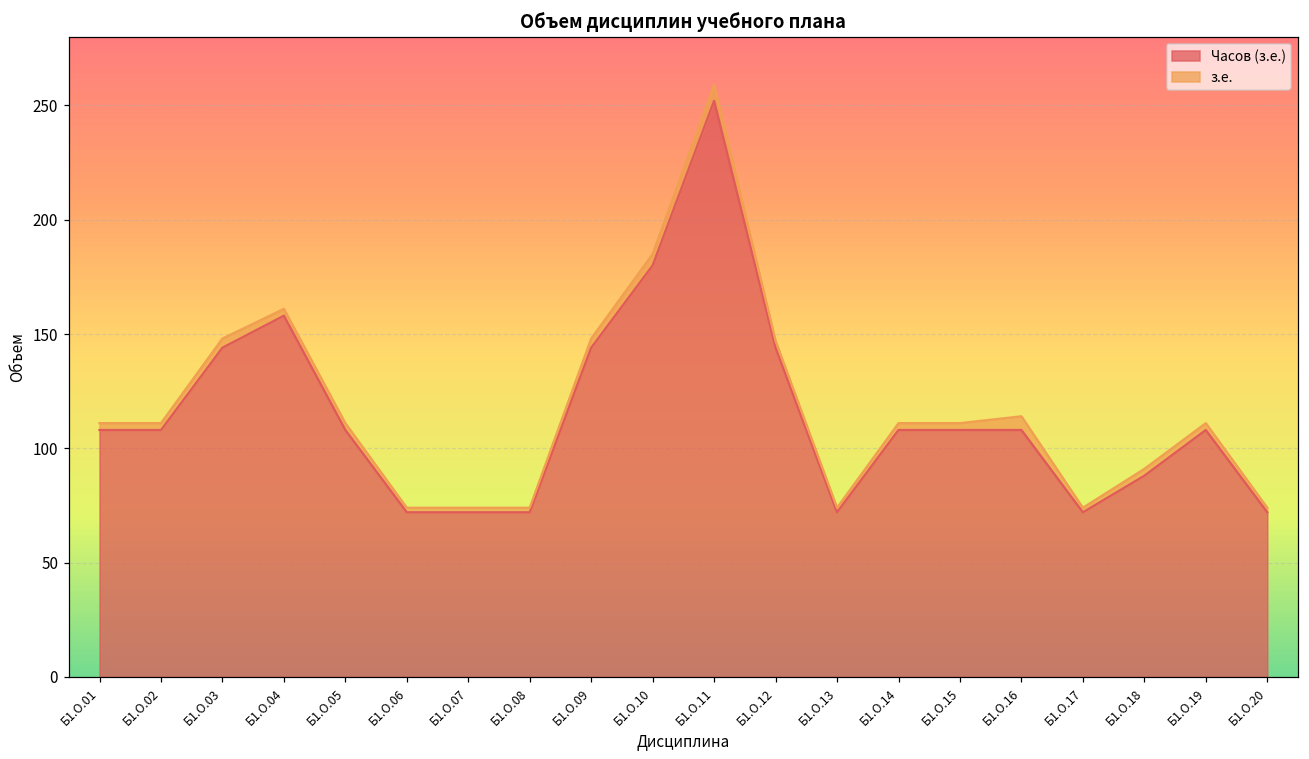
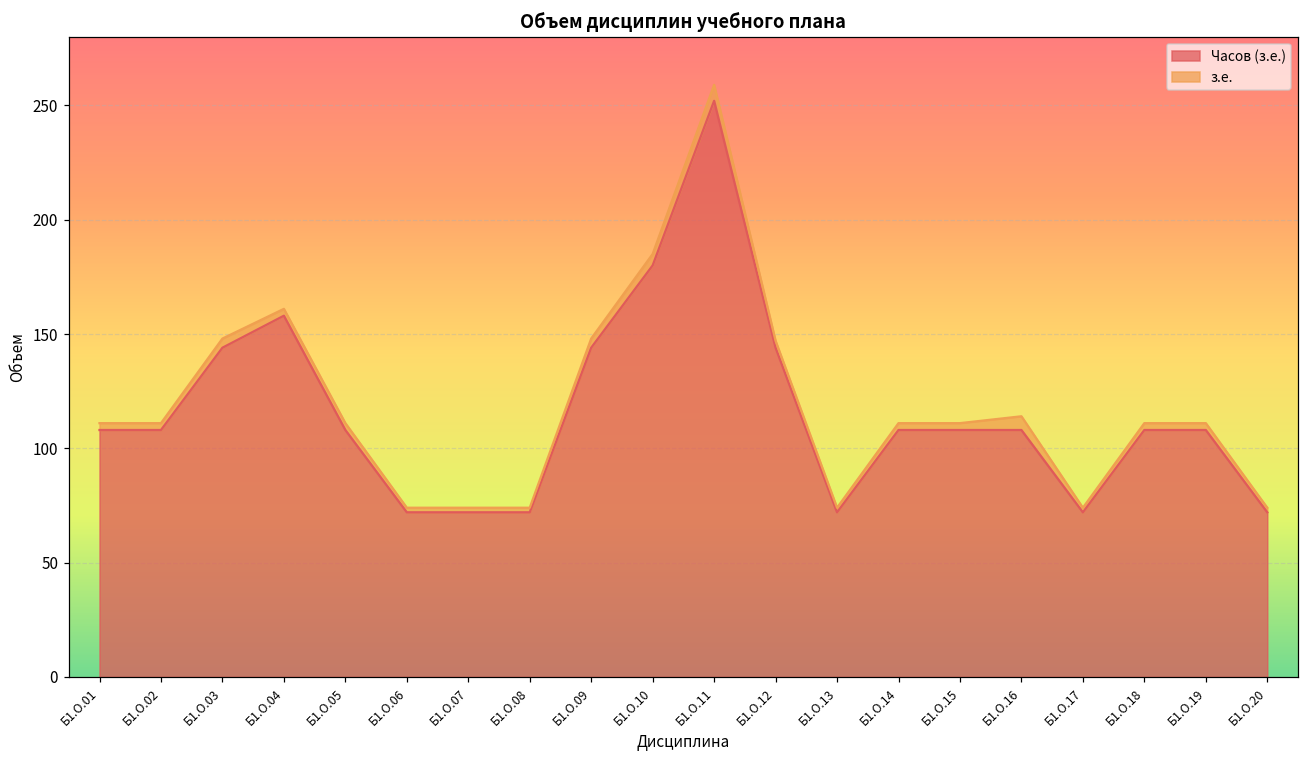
  {
    "Часов (з.е.)": {
      "Б1.О.01": 108,
      "Б1.О.02": 108,
      "Б1.О.03": 144,
      "Б1.О.04": 158,
      "Б1.О.05": 108,
      "Б1.О.06": 72,
      "Б1.О.07": 72,
      "Б1.О.08": 72,
      "Б1.О.09": 144,
      "Б1.О.10": 180,
      "Б1.О.11": 252,
      "Б1.О.12": 144,
      "Б1.О.13": 72,
      "Б1.О.14": 108,
      "Б1.О.15": 108,
      "Б1.О.16": 108,
      "Б1.О.17": 72,
-     "Б1.О.18": 88,
+     "Б1.О.18": 108,
      "Б1.О.19": 108,
      "Б1.О.20": 72
    },
    "з.е.": {
      "Б1.О.01": 3,
      "Б1.О.02": 3,
      "Б1.О.03": 4,
      "Б1.О.04": 3,
      "Б1.О.05": 3,
      "Б1.О.06": 2,
      "Б1.О.07": 2,
      "Б1.О.08": 2,
      "Б1.О.09": 4,
      "Б1.О.10": 5,
      "Б1.О.11": 7,
      "Б1.О.12": 3,
      "Б1.О.13": 2,
      "Б1.О.14": 3,
      "Б1.О.15": 3,
      "Б1.О.16": 6,
      "Б1.О.17": 2,
      "Б1.О.18": 3,
      "Б1.О.19": 3,
      "Б1.О.20": 2
    }
  }
